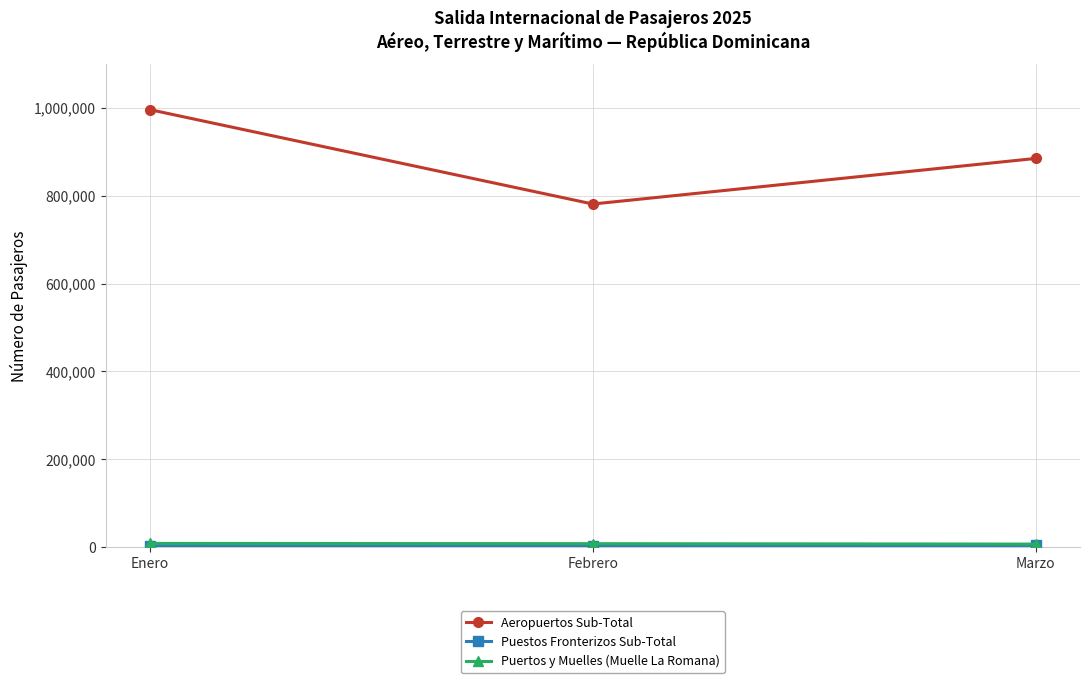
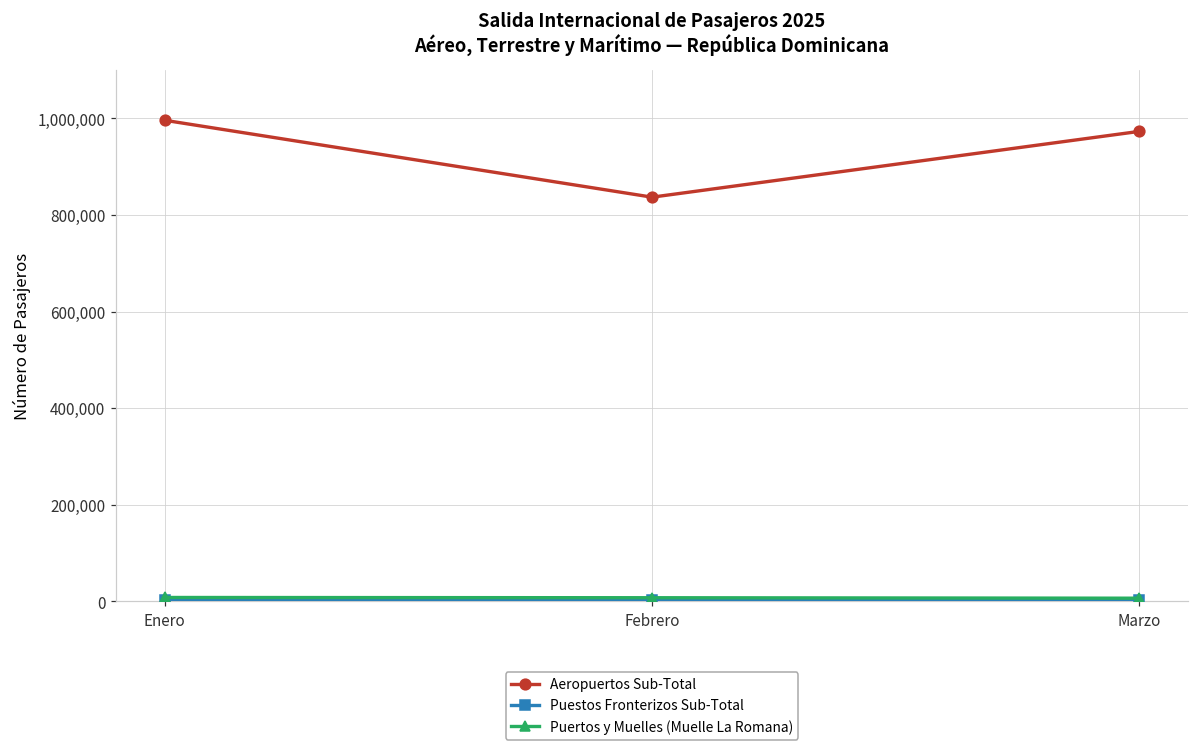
  {
    "Aeropuertos Sub-Total": {
      "Enero": "1,000,000",
-     "Febrero": "780,000",
-     "Marzo": "880,000"
+     "Febrero": "840,000",
+     "Marzo": "970,000"
    }
  }
